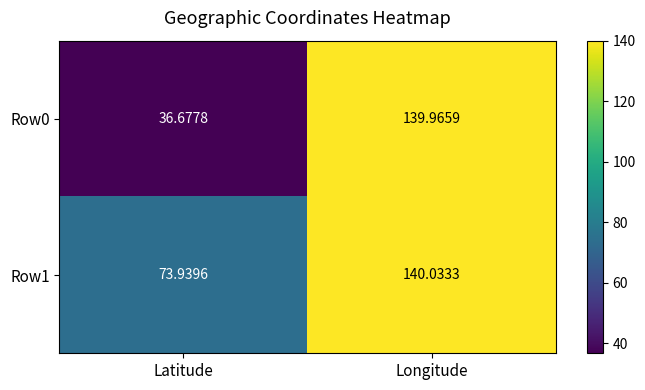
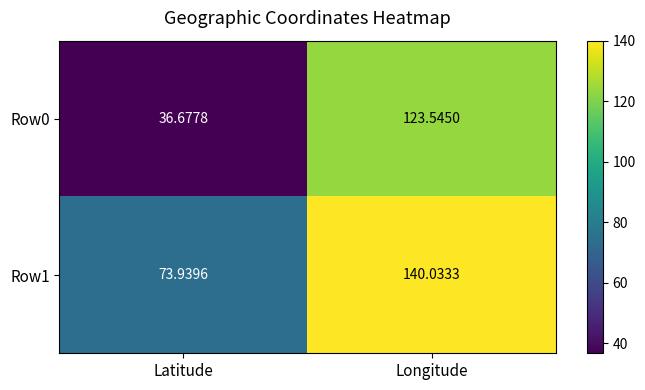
  {
    "Row0": {
      "Latitude": 36.6778,
-     "Longitude": 139.9659
+     "Longitude": 123.5450
    },
    "Row1": {
      "Latitude": 73.9396,
      "Longitude": 140.0333
    }
  }
